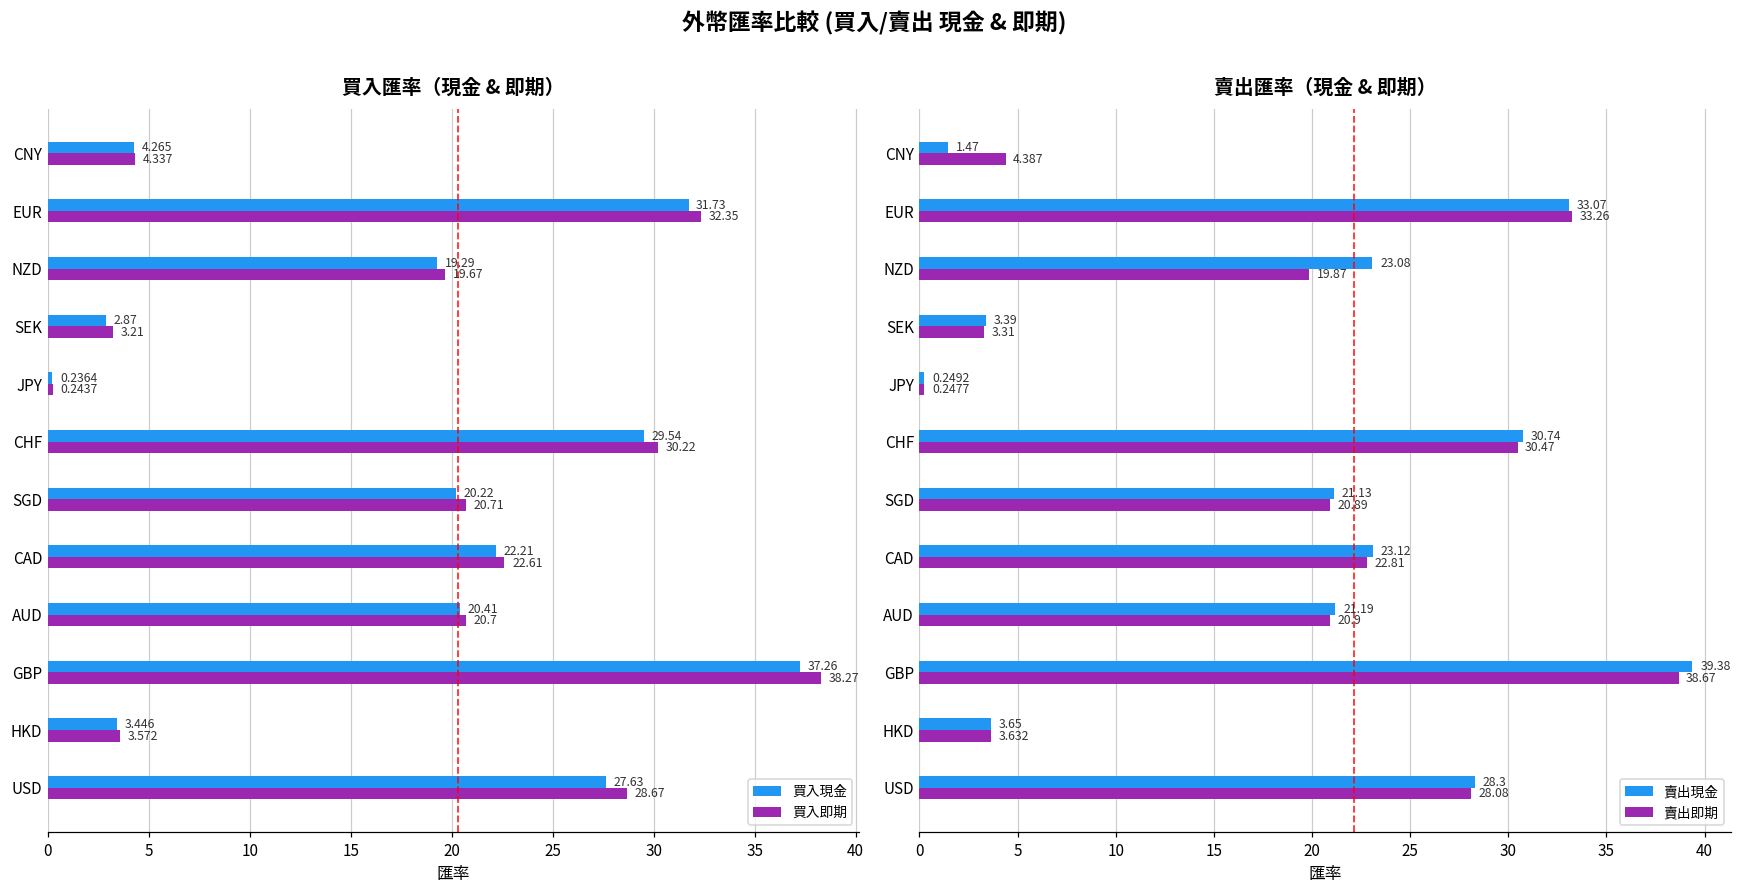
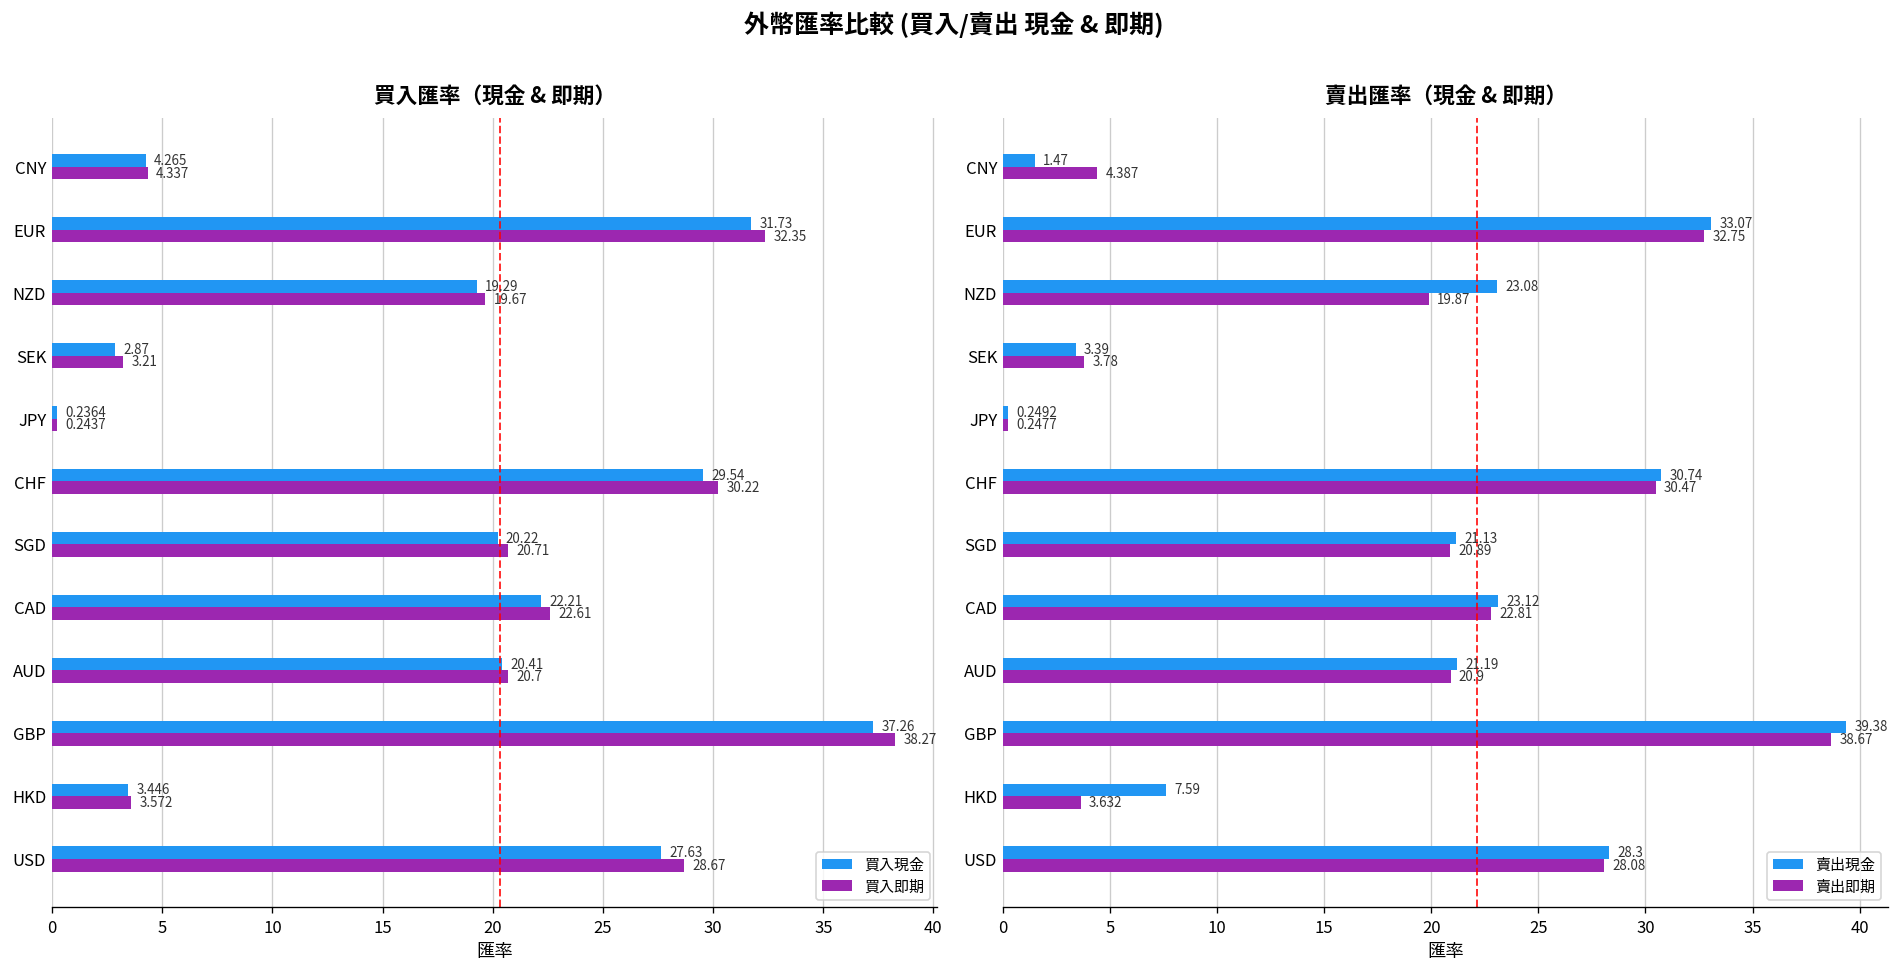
  {
    "買入匯率（現金 & 即期）": {
      "買入現金": {
        "CNY": 4.265,
        "EUR": 31.73,
        "NZD": 19.29,
        "SEK": 2.87,
        "JPY": 0.2364,
        "CHF": 29.54,
        "SGD": 20.22,
        "CAD": 22.21,
        "AUD": 20.41,
        "GBP": 37.26,
        "HKD": 3.446,
        "USD": 27.63
      },
      "買入即期": {
        "CNY": 4.337,
        "EUR": 32.35,
        "NZD": 19.67,
        "SEK": 3.21,
        "JPY": 0.2437,
        "CHF": 30.22,
        "SGD": 20.71,
        "CAD": 22.61,
        "AUD": 20.7,
        "GBP": 38.27,
        "HKD": 3.572,
        "USD": 28.67
      }
    },
    "賣出匯率（現金 & 即期）": {
      "賣出現金": {
        "CNY": 1.47,
        "EUR": 33.07,
        "NZD": 23.08,
        "SEK": 3.39,
        "JPY": 0.2492,
        "CHF": 30.74,
        "SGD": 21.13,
        "CAD": 23.12,
        "AUD": 21.19,
        "GBP": 39.38,
-       "HKD": 3.65,
+       "HKD": 7.59,
        "USD": 28.3
      },
      "賣出即期": {
        "CNY": 4.387,
-       "EUR": 33.26,
+       "EUR": 32.75,
        "NZD": 19.87,
-       "SEK": 3.31,
+       "SEK": 3.78,
        "JPY": 0.2477,
        "CHF": 30.47,
        "SGD": 20.89,
        "CAD": 22.81,
        "AUD": 20.9,
        "GBP": 38.67,
        "HKD": 3.632,
        "USD": 28.08
      }
    }
  }
